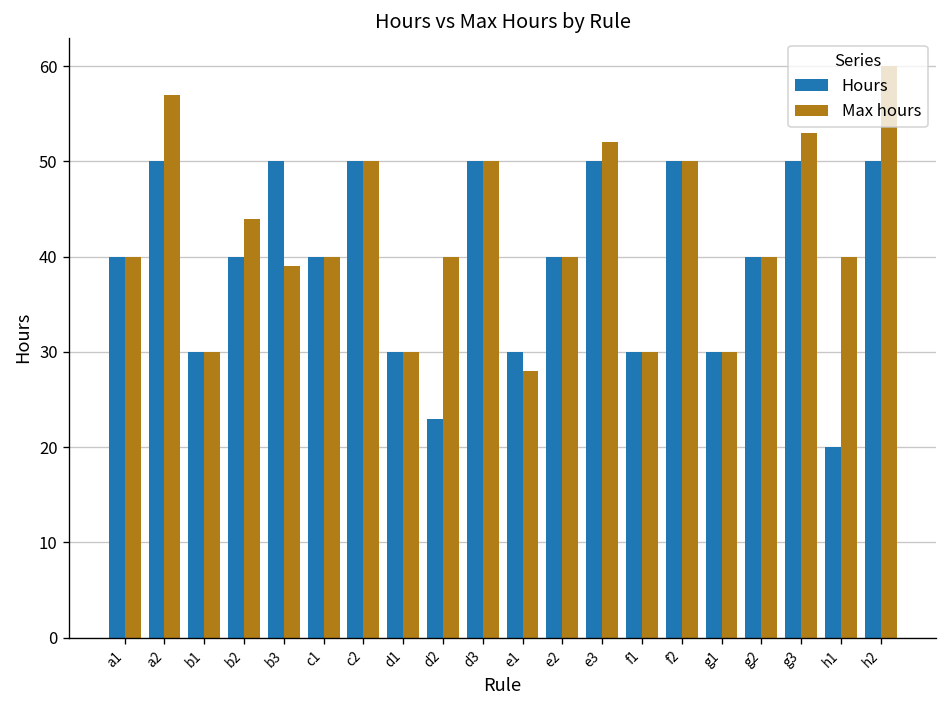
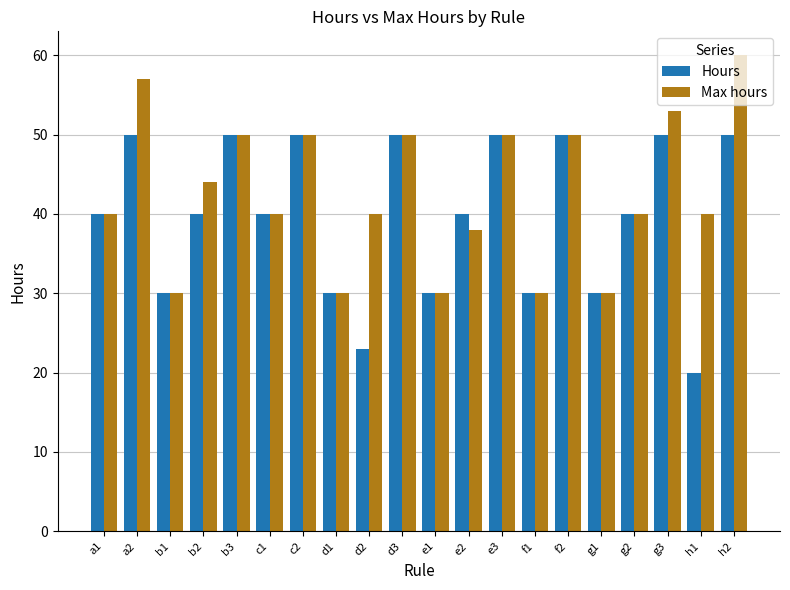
  {
    "Hours": {
      "a1": 40,
      "a2": 50,
      "b1": 30,
      "b2": 40,
      "b3": 50,
      "c1": 40,
      "c2": 50,
      "d1": 30,
      "d2": 23,
      "d3": 50,
      "e1": 30,
      "e2": 40,
      "e3": 50,
      "f1": 30,
      "f2": 50,
      "g1": 30,
      "g2": 40,
      "g3": 50,
      "h1": 20,
      "h2": 50
    },
    "Max hours": {
      "a1": 40,
      "a2": 57,
      "b1": 30,
      "b2": 44,
-     "b3": 39,
+     "b3": 50,
      "c1": 40,
      "c2": 50,
      "d1": 30,
      "d2": 40,
      "d3": 50,
-     "e1": 28,
-     "e2": 40,
-     "e3": 52,
+     "e1": 30,
+     "e2": 38,
+     "e3": 50,
      "f1": 30,
      "f2": 50,
      "g1": 30,
      "g2": 40,
      "g3": 53,
      "h1": 40
    }
  }
